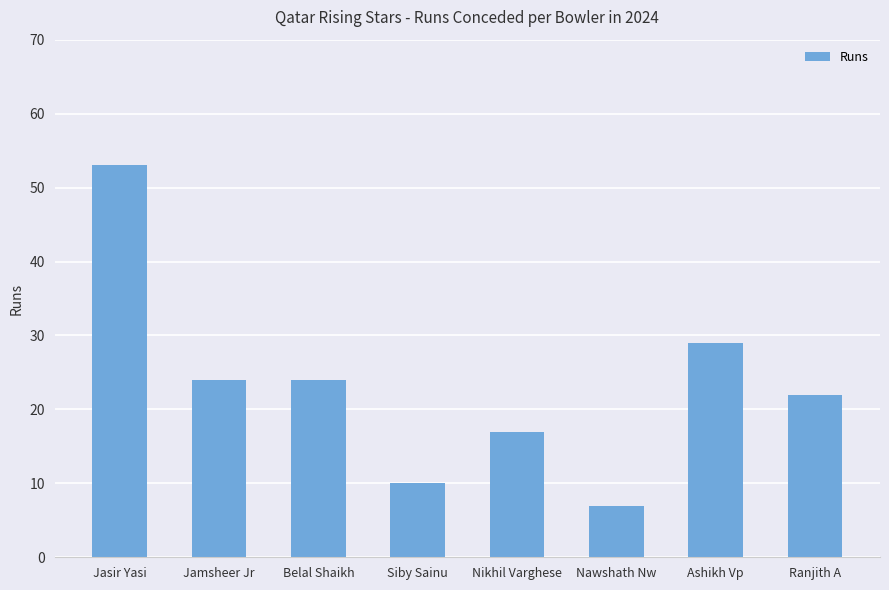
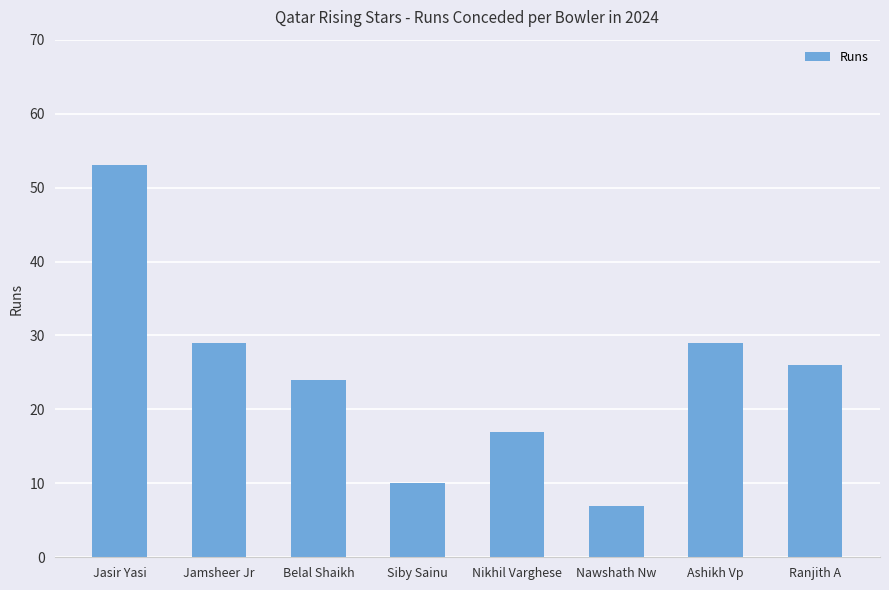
  {
    "Jasir Yasi": 53,
-   "Jamsheer Jr": 24,
+   "Jamsheer Jr": 29,
    "Belal Shaikh": 24,
    "Siby Sainu": 10,
    "Nikhil Varghese": 17,
    "Nawshath Nw": 7,
    "Ashikh Vp": 29,
-   "Ranjith A": 22
+   "Ranjith A": 26
  }
